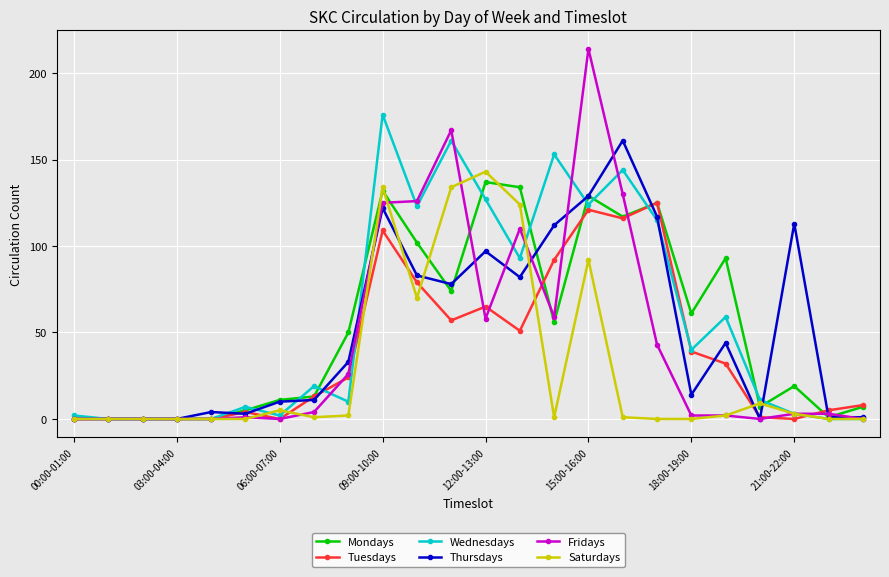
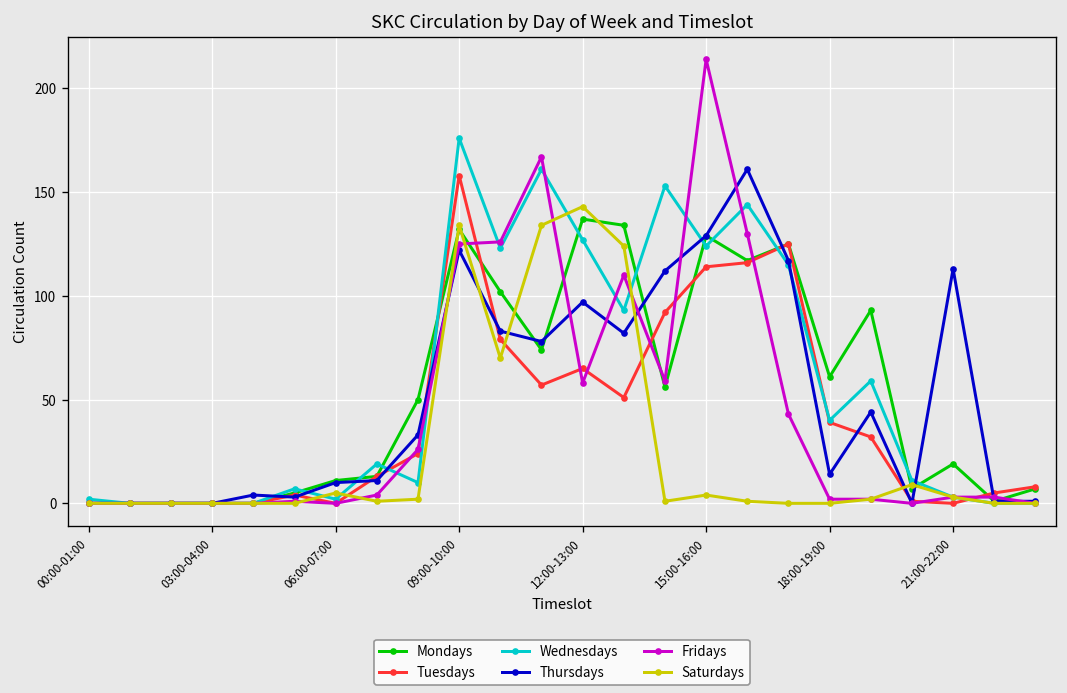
  {
    "Mondays": {
      "09:00-10:00": 132,
      "12:00-13:00": 137,
      "18:00-19:00": 61,
      "21:00-22:00": 19
    },
    "Tuesdays": {
-     "09:00-10:00": 109,
+     "09:00-10:00": 158,
      "12:00-13:00": 65,
-     "15:00-16:00": 121,
+     "15:00-16:00": 114,
      "21:00-22:00": 0
    },
    "Wednesdays": {
      "00:00-01:00": 2,
      "06:00-07:00": 2,
      "09:00-10:00": 176,
      "12:00-13:00": 127,
      "15:00-16:00": 124
    },
    "Thursdays": {
      "09:00-10:00": 122,
      "12:00-13:00": 97,
      "18:00-19:00": 14,
      "21:00-22:00": 113
    },
    "Fridays": {
      "09:00-10:00": 125,
      "12:00-13:00": 58,
      "15:00-16:00": 214,
      "18:00-19:00": 2
    },
    "Saturdays": {
      "06:00-07:00": 5,
      "09:00-10:00": 134,
      "12:00-13:00": 143,
-     "15:00-16:00": 92,
+     "15:00-16:00": 4,
      "18:00-19:00": 0
    }
  }
